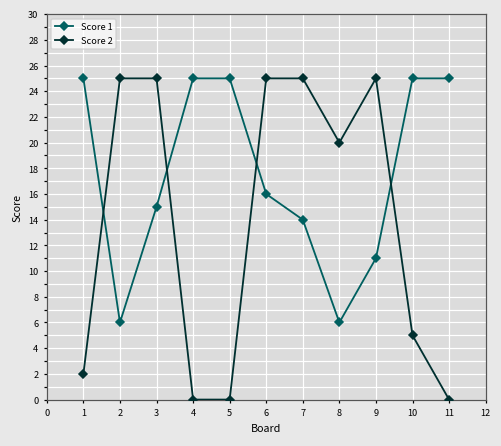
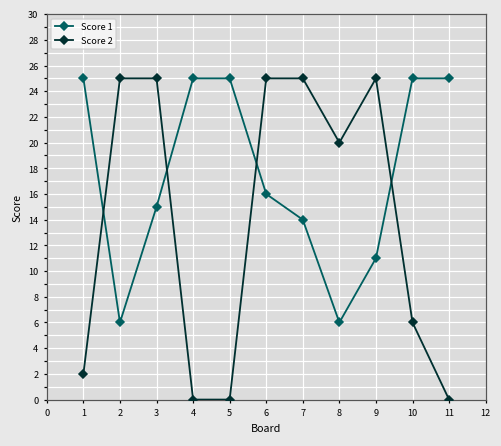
  {
    "Score 1": {
      "1": 25,
      "2": 6,
      "3": 15,
      "4": 25,
      "5": 25,
      "6": 16,
      "7": 14,
      "8": 6,
      "9": 11,
      "10": 25,
      "11": 25
    },
    "Score 2": {
      "1": 2,
      "2": 25,
      "3": 25,
      "4": 0,
      "5": 0,
      "6": 25,
      "7": 25,
      "8": 20,
      "9": 25,
-     "10": 5,
+     "10": 6,
      "11": 0
    }
  }
